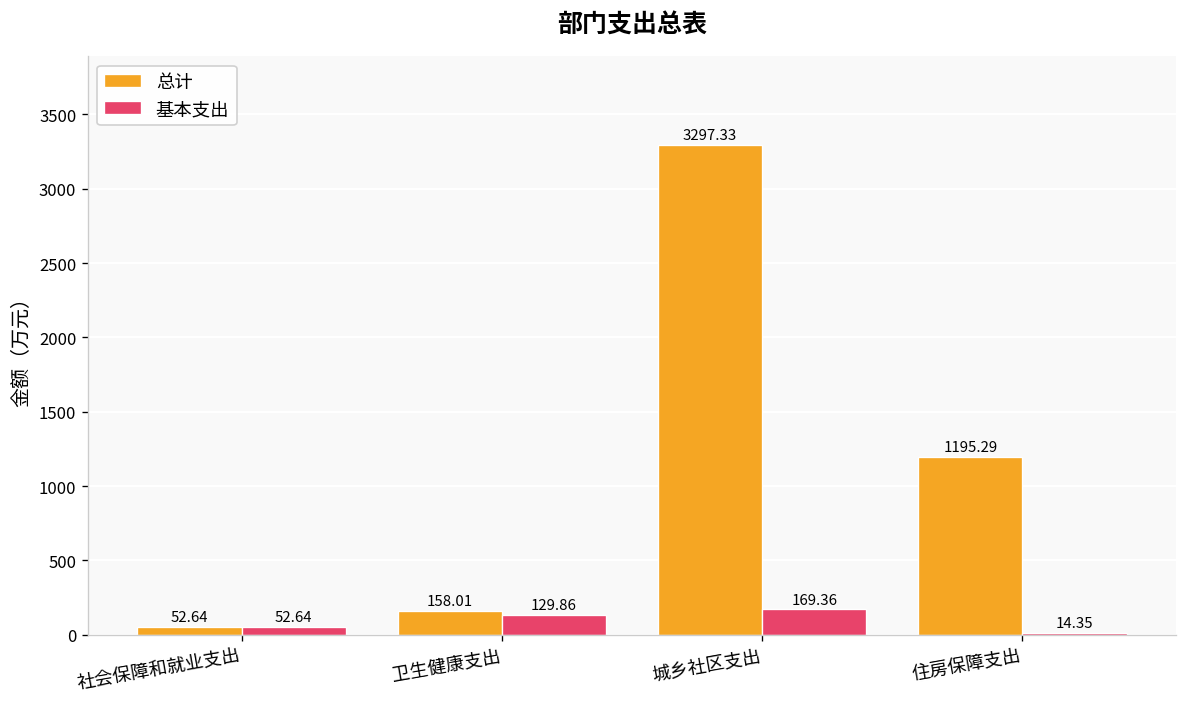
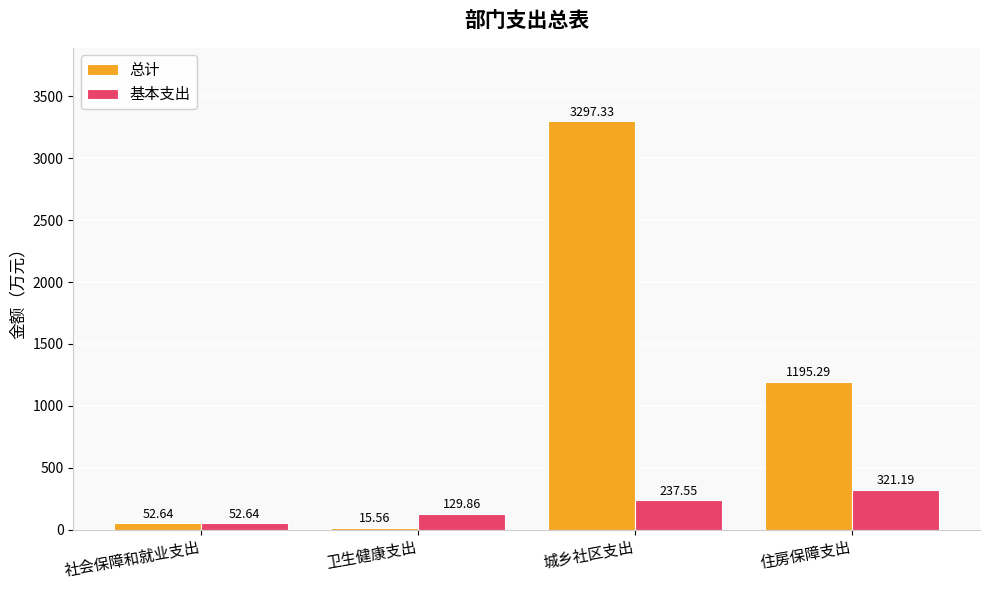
  {
    "总计": {
      "社会保障和就业支出": 52.64,
-     "卫生健康支出": 158.01,
+     "卫生健康支出": 15.56,
      "城乡社区支出": 3297.33,
      "住房保障支出": 1195.29
    },
    "基本支出": {
      "社会保障和就业支出": 52.64,
      "卫生健康支出": 129.86,
-     "城乡社区支出": 169.36,
-     "住房保障支出": 14.35
+     "城乡社区支出": 237.55,
+     "住房保障支出": 321.19
    }
  }
